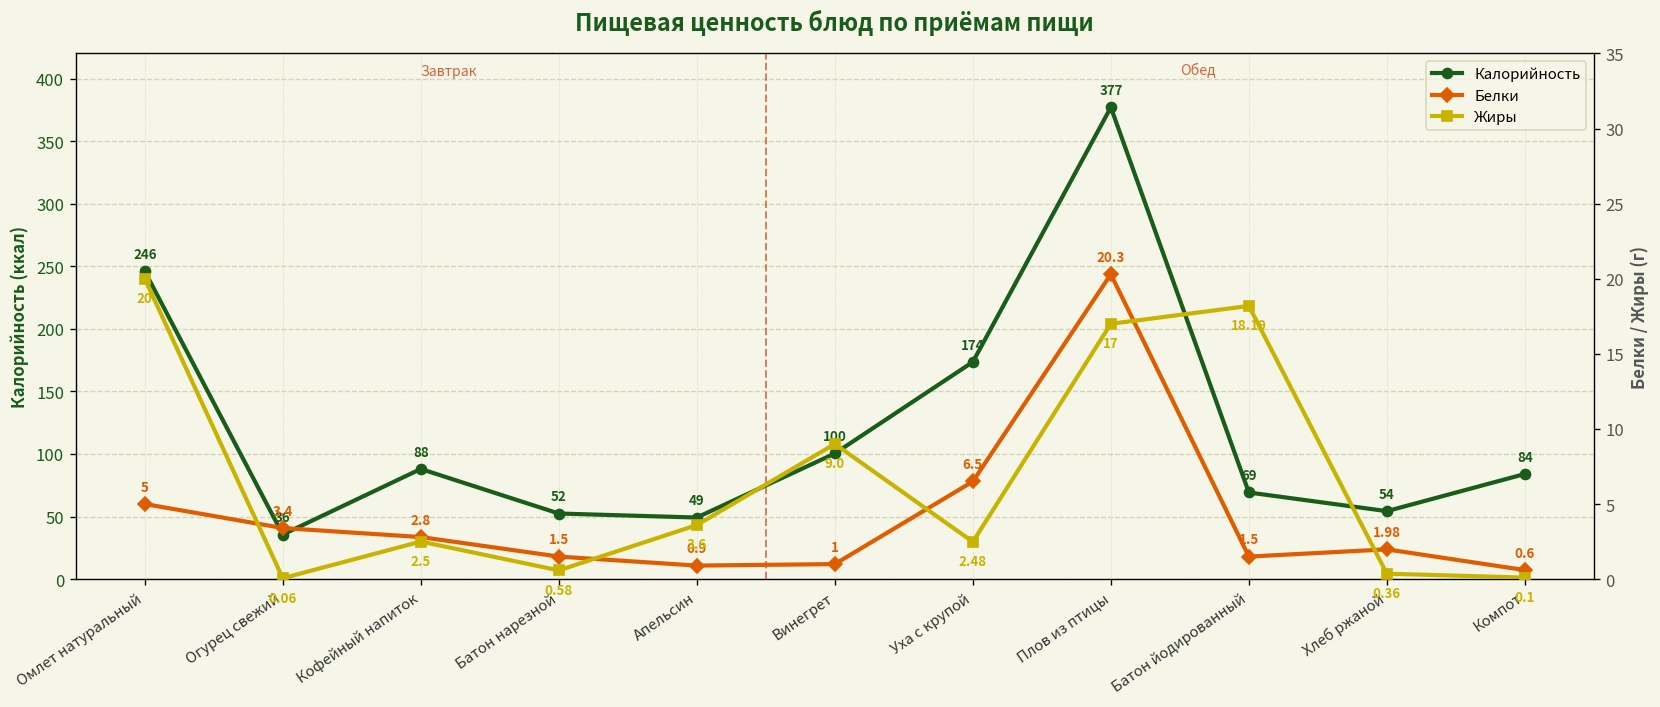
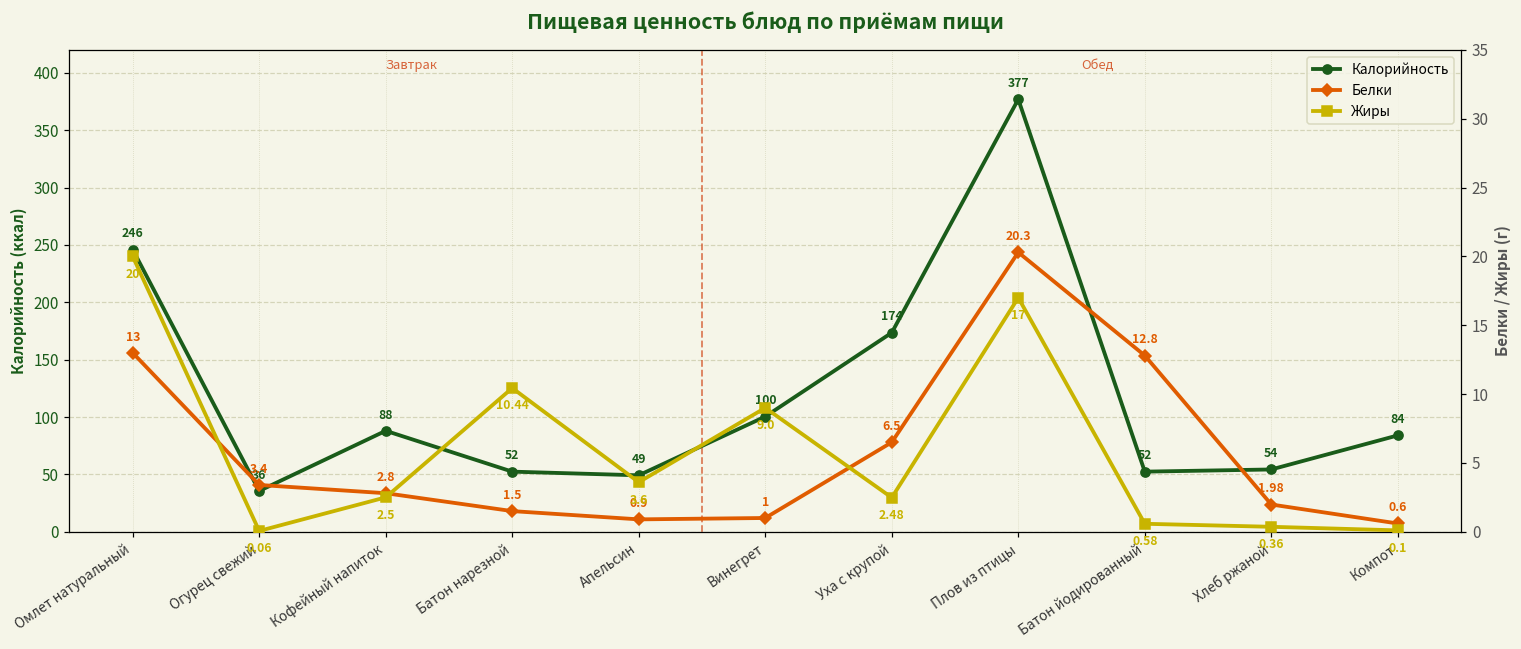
  {
    "Калорийность": {
      "Омлет натуральный": 246,
      "Кофейный напиток": 88,
      "Батон нарезной": 52,
      "Апельсин": 49,
      "Уха с крупой": 174,
      "Плов из птицы": 377,
-     "Батон йодированный": 69,
+     "Батон йодированный": 52,
      "Хлеб ржаной": 54,
      "Компот": 84
    },
    "Белки": {
-     "Омлет натуральный": 5,
+     "Омлет натуральный": 13,
      "Кофейный напиток": 2.8,
      "Батон нарезной": 1.5,
      "Винегрет": 1,
      "Уха с крупой": 6.5,
      "Плов из птицы": 20.3,
-     "Батон йодированный": 1.5,
+     "Батон йодированный": 12.8,
      "Хлеб ржаной": 1.98,
      "Компот": 0.6
    },
    "Жиры": {
      "Омлет натуральный": 20,
      "Огурец свежий": 0.06,
      "Кофейный напиток": 2.5,
-     "Батон нарезной": 0.58,
+     "Батон нарезной": 10.44,
      "Уха с крупой": 2.48,
      "Плов из птицы": 17,
-     "Батон йодированный": 18.19,
+     "Батон йодированный": 0.58,
      "Хлеб ржаной": 0.36,
      "Компот": 0.1
    }
  }
